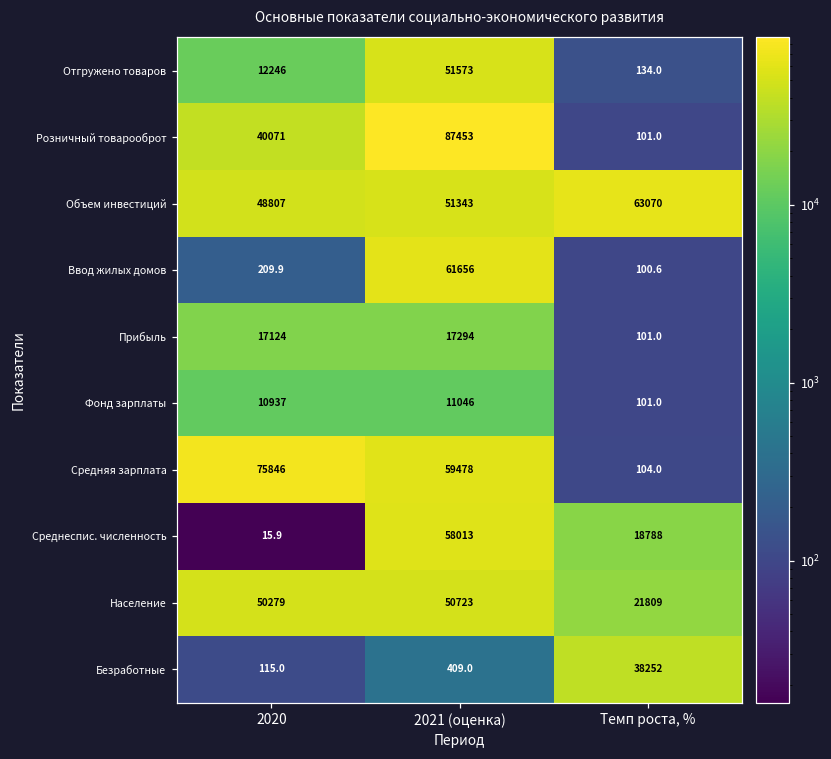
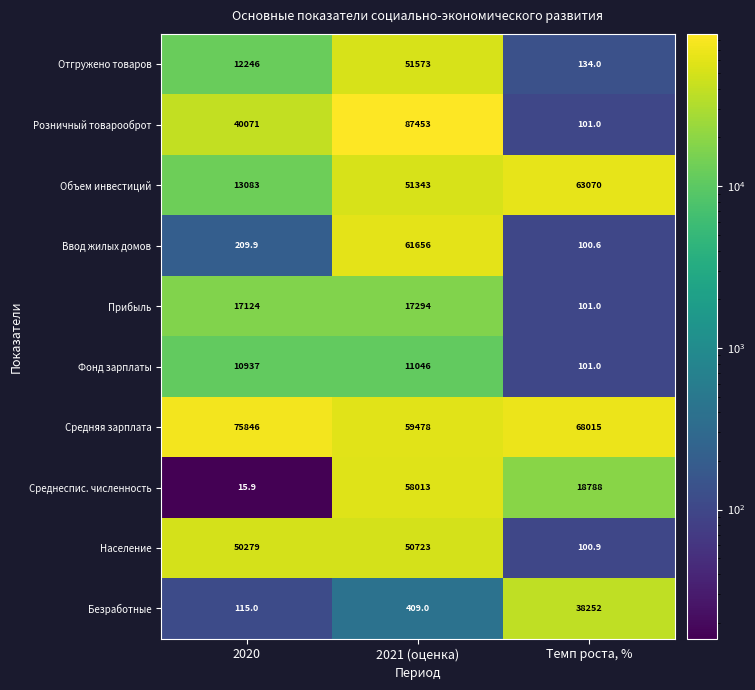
  {
    "Отгружено товаров": {
      "2020": 12246,
      "2021 (оценка)": 51573,
      "Темп роста, %": 134.0
    },
    "Розничный товарооброт": {
      "2020": 40071,
      "2021 (оценка)": 87453,
      "Темп роста, %": 101.0
    },
    "Объем инвестиций": {
-     "2020": 48807,
+     "2020": 13083,
      "2021 (оценка)": 51343,
      "Темп роста, %": 63070
    },
    "Ввод жилых домов": {
      "2020": 209.9,
      "2021 (оценка)": 61656,
      "Темп роста, %": 100.6
    },
    "Прибыль": {
      "2020": 17124,
      "2021 (оценка)": 17294,
      "Темп роста, %": 101.0
    },
    "Фонд зарплаты": {
      "2020": 10937,
      "2021 (оценка)": 11046,
      "Темп роста, %": 101.0
    },
    "Средняя зарплата": {
      "2020": 75846,
      "2021 (оценка)": 59478,
-     "Темп роста, %": 104.0
+     "Темп роста, %": 68015
    },
    "Среднеспис. численность": {
      "2020": 15.9,
      "2021 (оценка)": 58013,
      "Темп роста, %": 18788
    },
    "Население": {
      "2020": 50279,
      "2021 (оценка)": 50723,
-     "Темп роста, %": 21809
+     "Темп роста, %": 100.9
    },
    "Безработные": {
      "2020": 115.0,
      "2021 (оценка)": 409.0,
      "Темп роста, %": 38252
    }
  }
